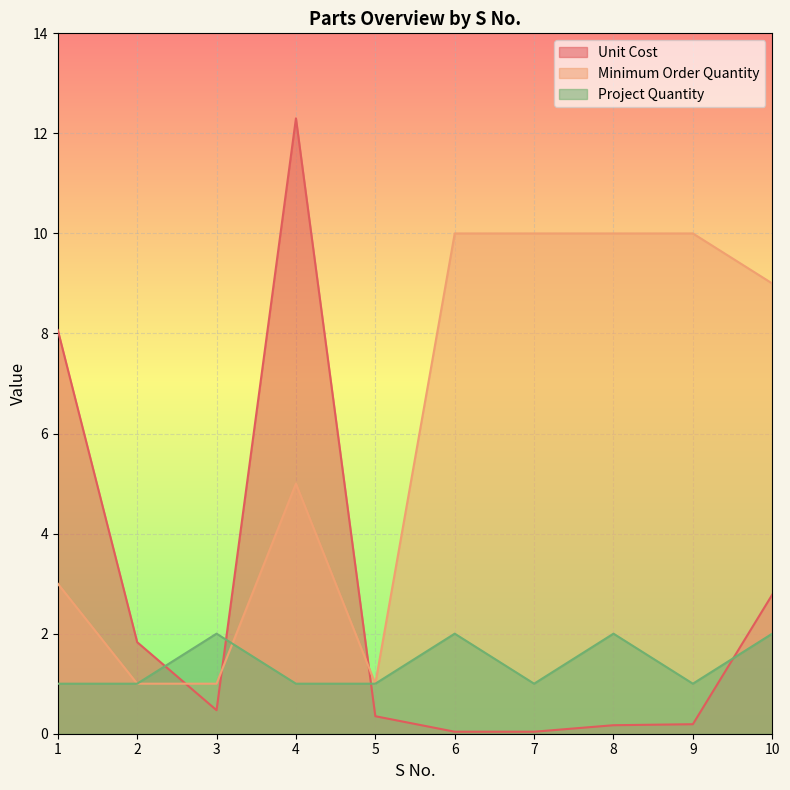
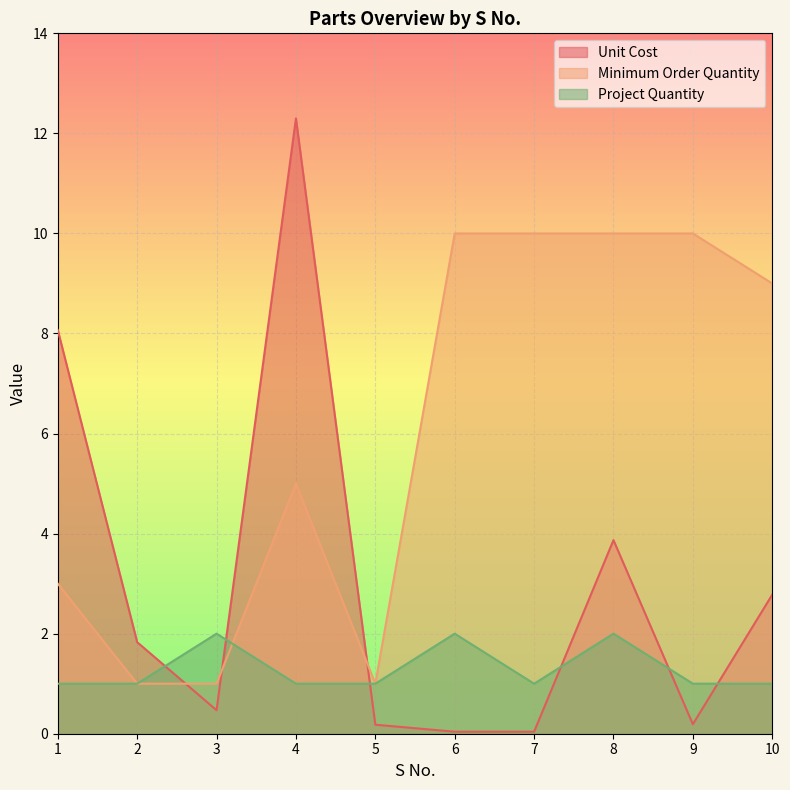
  {
    "Unit Cost": {
      "1": 8.1,
      "2": 1.8,
      "3": 0.5,
      "4": 12.3,
-     "5": 0.4,
+     "5": 0.2,
      "6": 0.0,
      "7": 0.0,
-     "8": 0.2,
+     "8": 3.9,
      "9": 0.2,
      "10": 2.8
    },
    "Minimum Order Quantity": {
      "1": 3.0,
      "3": 1.0,
      "4": 5.0,
      "6": 10.0,
      "7": 10.0,
      "8": 10.0,
      "9": 10.0,
      "10": 9.0
    },
    "Project Quantity": {
      "1": 1,
      "3": 2,
      "4": 1,
      "6": 2,
      "7": 1,
      "8": 2,
      "9": 1,
-     "10": 2
+     "10": 1
    }
  }
